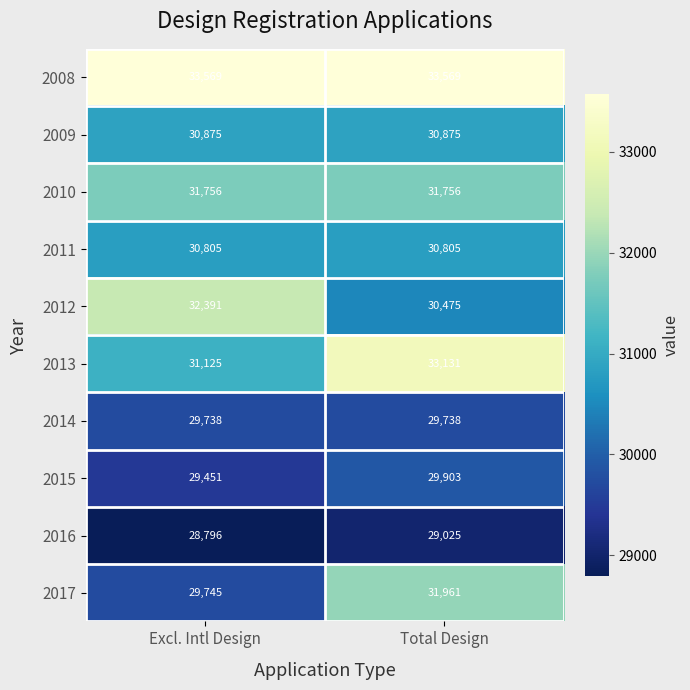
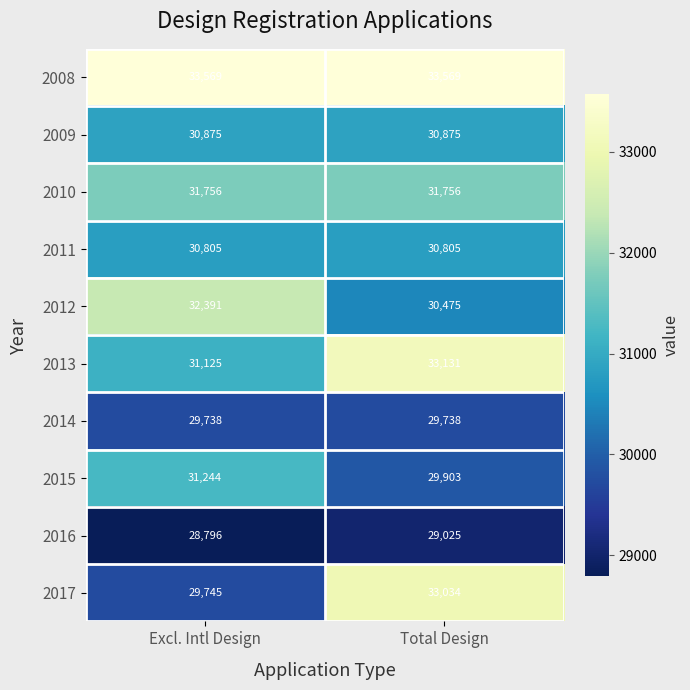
  {
    "2009": {
      "Excl. Intl Design": "30,875",
      "Total Design": "30,875"
    },
    "2010": {
      "Excl. Intl Design": "31,756",
      "Total Design": "31,756"
    },
    "2011": {
      "Excl. Intl Design": "30,805",
      "Total Design": "30,805"
    },
    "2012": {
      "Excl. Intl Design": "32,391",
      "Total Design": "30,475"
    },
    "2013": {
      "Excl. Intl Design": "31,125",
      "Total Design": "33,131"
    },
    "2014": {
      "Excl. Intl Design": "29,738",
      "Total Design": "29,738"
    },
    "2015": {
-     "Excl. Intl Design": "29,451",
+     "Excl. Intl Design": "31,244",
      "Total Design": "29,903"
    },
    "2016": {
      "Excl. Intl Design": "28,796",
      "Total Design": "29,025"
    },
    "2017": {
      "Excl. Intl Design": "29,745",
-     "Total Design": "31,961"
+     "Total Design": "33,034"
    }
  }
